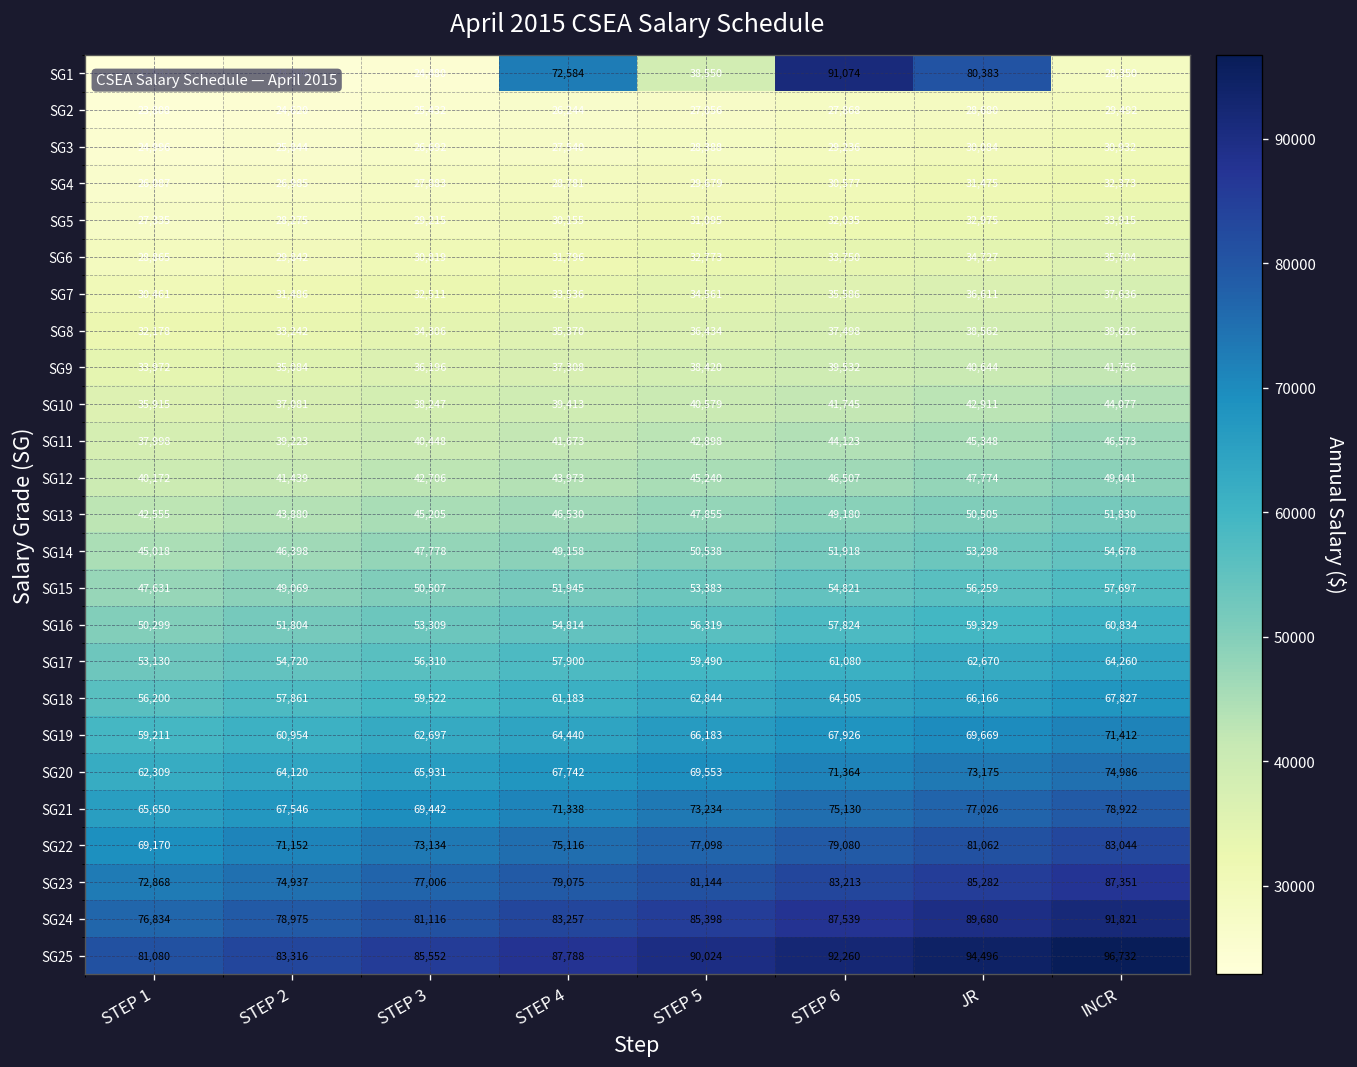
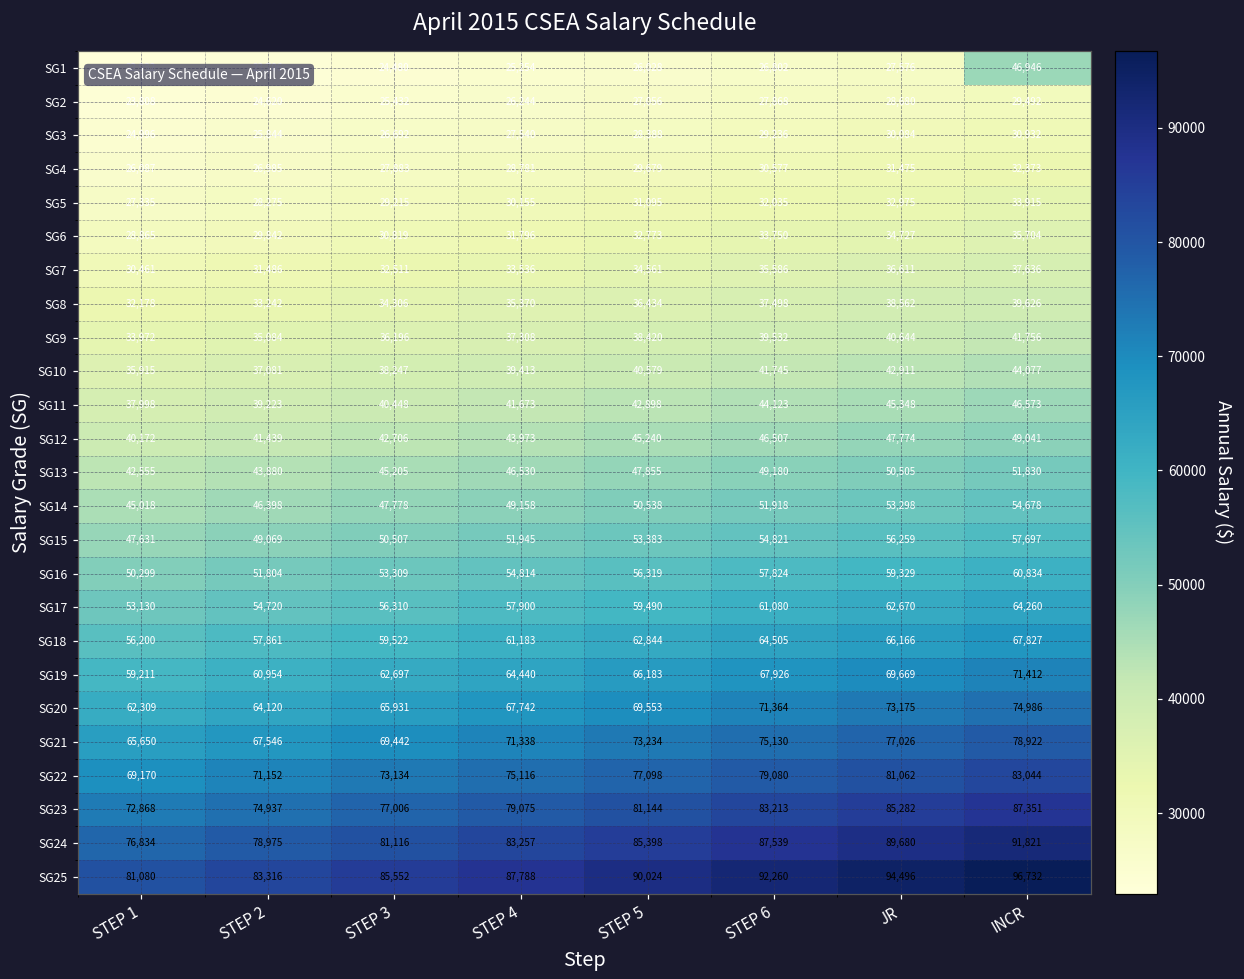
  {
    "SG1": {
-     "STEP 4": "72,584",
-     "STEP 5": "38,550",
-     "STEP 6": "91,074",
-     "JR": "80,383",
-     "INCR": "28,350"
+     "STEP 4": "25,254",
+     "STEP 5": "26,028",
+     "STEP 6": "26,802",
+     "JR": "27,576",
+     "INCR": "46,946"
    },
    "SG2": {
      "STEP 3": "25,432",
      "STEP 4": "26,244",
      "STEP 5": "27,056",
      "STEP 6": "27,868",
      "JR": "28,680",
      "INCR": "29,492"
    },
    "SG3": {
      "STEP 2": "25,844",
      "STEP 3": "26,692",
      "STEP 4": "27,540",
      "STEP 5": "28,388",
      "STEP 6": "29,236",
      "JR": "30,084",
      "INCR": "30,932"
    },
    "SG4": {
      "STEP 1": "26,087",
      "STEP 2": "26,985",
      "STEP 3": "27,883",
      "STEP 4": "28,781",
      "STEP 5": "29,679",
      "STEP 6": "30,577",
      "JR": "31,475",
      "INCR": "32,373"
    },
    "SG5": {
      "STEP 1": "27,335",
      "STEP 2": "28,275",
      "STEP 3": "29,215",
      "STEP 4": "30,155",
      "STEP 5": "31,095",
      "STEP 6": "32,035",
      "JR": "32,975",
      "INCR": "33,915"
    },
    "SG6": {
      "STEP 1": "28,865",
      "STEP 2": "29,842",
      "STEP 3": "30,819",
      "STEP 4": "31,796",
      "STEP 5": "32,773",
      "STEP 6": "33,750",
      "JR": "34,727",
      "INCR": "35,704"
    },
    "SG7": {
      "STEP 1": "30,461",
      "STEP 2": "31,486",
      "STEP 3": "32,511",
      "STEP 4": "33,536",
      "STEP 5": "34,561",
      "STEP 6": "35,586",
      "JR": "36,611",
      "INCR": "37,636"
    },
    "SG8": {
      "STEP 1": "32,178",
      "STEP 2": "33,242",
      "STEP 3": "34,306",
      "STEP 4": "35,370",
      "STEP 5": "36,434",
      "STEP 6": "37,498",
      "JR": "38,562",
      "INCR": "39,626"
    },
    "SG9": {
      "STEP 1": "33,972",
      "STEP 2": "35,084",
      "STEP 3": "36,196",
      "STEP 4": "37,308",
      "STEP 5": "38,420",
      "STEP 6": "39,532",
      "JR": "40,644",
      "INCR": "41,756"
    },
    "SG10": {
      "STEP 1": "35,915",
      "STEP 2": "37,081",
      "STEP 3": "38,247",
      "STEP 4": "39,413",
      "STEP 5": "40,579",
      "STEP 6": "41,745",
      "JR": "42,911",
      "INCR": "44,077"
    },
    "SG11": {
      "STEP 1": "37,998",
      "STEP 2": "39,223",
      "STEP 3": "40,448",
      "STEP 4": "41,673",
      "STEP 5": "42,898",
      "STEP 6": "44,123",
      "JR": "45,348",
      "INCR": "46,573"
    },
    "SG12": {
      "STEP 1": "40,172",
      "STEP 2": "41,439",
      "STEP 3": "42,706",
      "STEP 4": "43,973",
      "STEP 5": "45,240",
      "STEP 6": "46,507",
      "JR": "47,774",
      "INCR": "49,041"
    },
    "SG13": {
      "STEP 1": "42,555",
      "STEP 2": "43,880",
      "STEP 3": "45,205",
      "STEP 4": "46,530",
      "STEP 5": "47,855",
      "STEP 6": "49,180",
      "JR": "50,505",
      "INCR": "51,830"
    },
    "SG14": {
      "STEP 1": "45,018",
      "STEP 2": "46,398",
      "STEP 3": "47,778",
      "STEP 4": "49,158",
      "STEP 5": "50,538",
      "STEP 6": "51,918",
      "JR": "53,298",
      "INCR": "54,678"
    },
    "SG15": {
      "STEP 1": "47,631",
      "STEP 2": "49,069",
      "STEP 3": "50,507",
      "STEP 4": "51,945",
      "STEP 5": "53,383",
      "STEP 6": "54,821",
      "JR": "56,259",
      "INCR": "57,697"
    },
    "SG16": {
      "STEP 1": "50,299",
      "STEP 2": "51,804",
      "STEP 3": "53,309",
      "STEP 4": "54,814",
      "STEP 5": "56,319",
      "STEP 6": "57,824",
      "JR": "59,329",
      "INCR": "60,834"
    },
    "SG17": {
      "STEP 1": "53,130",
      "STEP 2": "54,720",
      "STEP 3": "56,310",
      "STEP 4": "57,900",
      "STEP 5": "59,490",
      "STEP 6": "61,080",
      "JR": "62,670",
      "INCR": "64,260"
    },
    "SG18": {
      "STEP 1": "56,200",
      "STEP 2": "57,861",
      "STEP 3": "59,522",
      "STEP 4": "61,183",
      "STEP 5": "62,844",
      "STEP 6": "64,505",
      "JR": "66,166",
      "INCR": "67,827"
    },
    "SG19": {
      "STEP 1": "59,211",
      "STEP 2": "60,954",
      "STEP 3": "62,697",
      "STEP 4": "64,440",
      "STEP 5": "66,183",
      "STEP 6": "67,926",
      "JR": "69,669",
      "INCR": "71,412"
    },
    "SG20": {
      "STEP 1": "62,309",
      "STEP 2": "64,120",
      "STEP 3": "65,931",
      "STEP 4": "67,742",
      "STEP 5": "69,553",
      "STEP 6": "71,364",
      "JR": "73,175",
      "INCR": "74,986"
    },
    "SG21": {
      "STEP 1": "65,650",
      "STEP 2": "67,546",
      "STEP 3": "69,442",
      "STEP 4": "71,338",
      "STEP 5": "73,234",
      "STEP 6": "75,130",
      "JR": "77,026",
      "INCR": "78,922"
    },
    "SG22": {
      "STEP 1": "69,170",
      "STEP 2": "71,152",
      "STEP 3": "73,134",
      "STEP 4": "75,116",
      "STEP 5": "77,098",
      "STEP 6": "79,080",
      "JR": "81,062",
      "INCR": "83,044"
    },
    "SG23": {
      "STEP 1": "72,868",
      "STEP 2": "74,937",
      "STEP 3": "77,006",
      "STEP 4": "79,075",
      "STEP 5": "81,144",
      "STEP 6": "83,213",
      "JR": "85,282",
      "INCR": "87,351"
    },
    "SG24": {
      "STEP 1": "76,834",
      "STEP 2": "78,975",
      "STEP 3": "81,116",
      "STEP 4": "83,257",
      "STEP 5": "85,398",
      "STEP 6": "87,539",
      "JR": "89,680",
      "INCR": "91,821"
    },
    "SG25": {
      "STEP 1": "81,080",
      "STEP 2": "83,316",
      "STEP 3": "85,552",
      "STEP 4": "87,788",
      "STEP 5": "90,024",
      "STEP 6": "92,260",
      "JR": "94,496",
      "INCR": "96,732"
    }
  }
